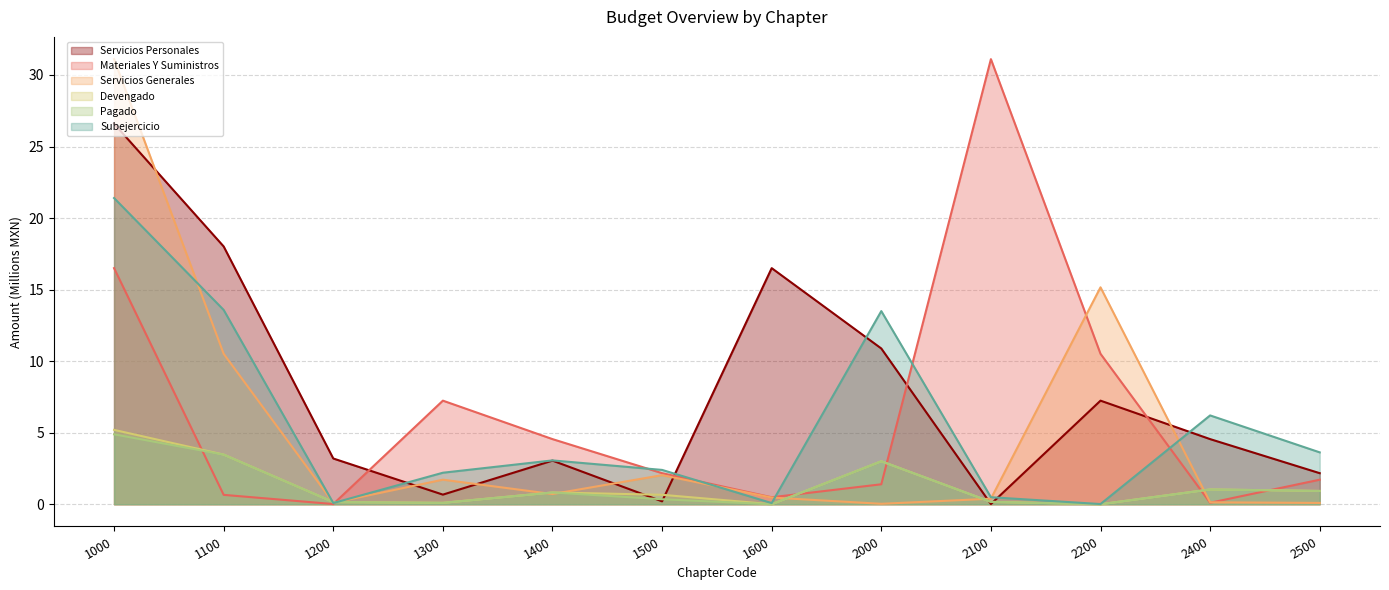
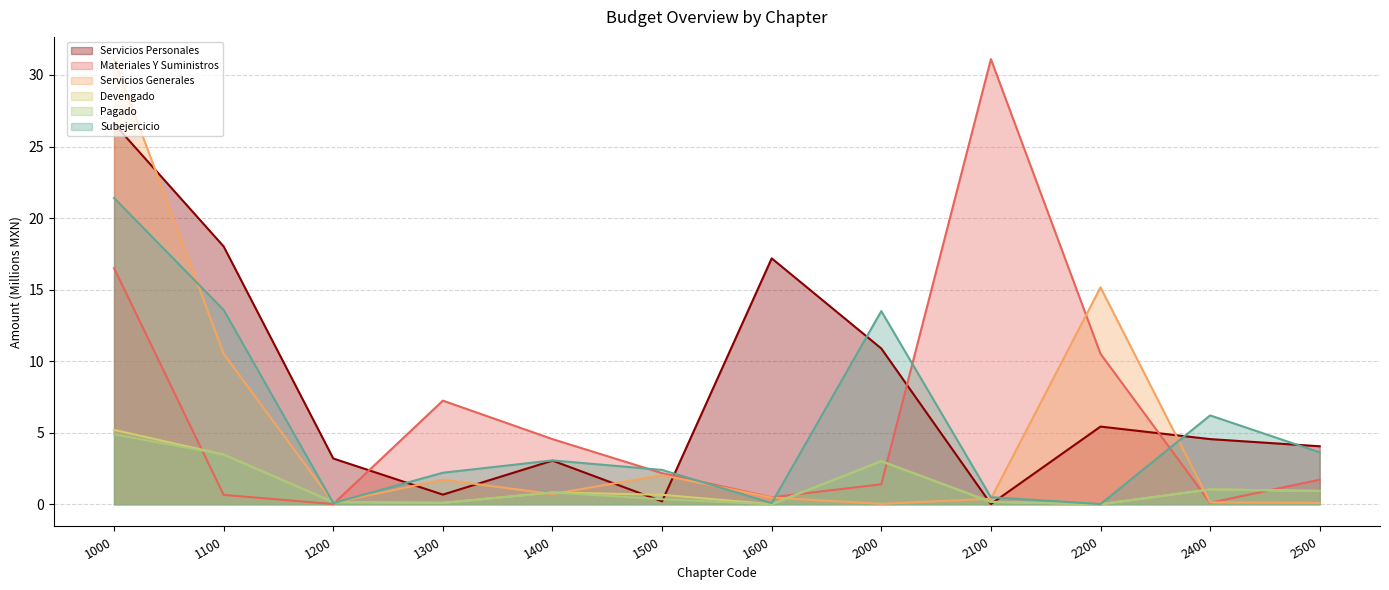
  {
    "Servicios Personales": {
      "1100": 18.0,
      "1200": 3.2,
      "1300": 0.7,
-     "1600": 16.5,
+     "1600": 17.2,
      "2000": 10.9,
-     "2200": 7.2,
+     "2200": 5.4,
      "2400": 4.6,
-     "2500": 2.2
+     "2500": 4.0
    }
  }
